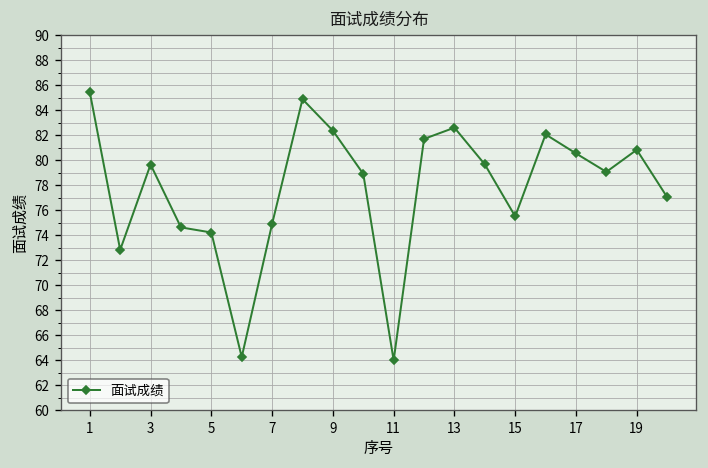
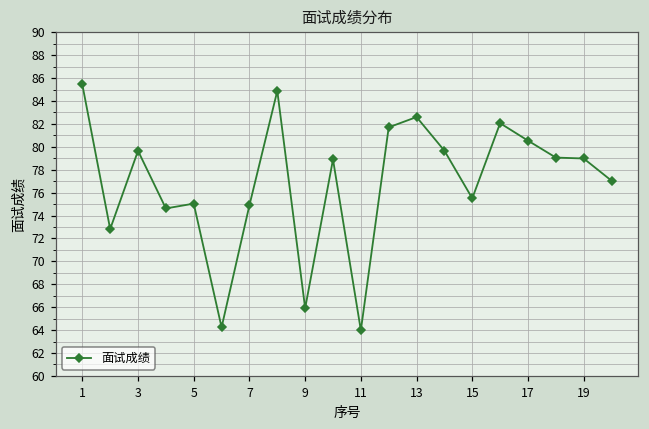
  {
    "1": 85.4,
    "3": 79.7,
-   "5": 74.2,
+   "5": 75.0,
    "7": 74.9,
-   "9": 82.4,
+   "9": 65.9,
    "11": 64.0,
    "13": 82.6,
    "15": 75.5,
    "17": 80.5,
-   "19": 80.8
+   "19": 79.0
  }
